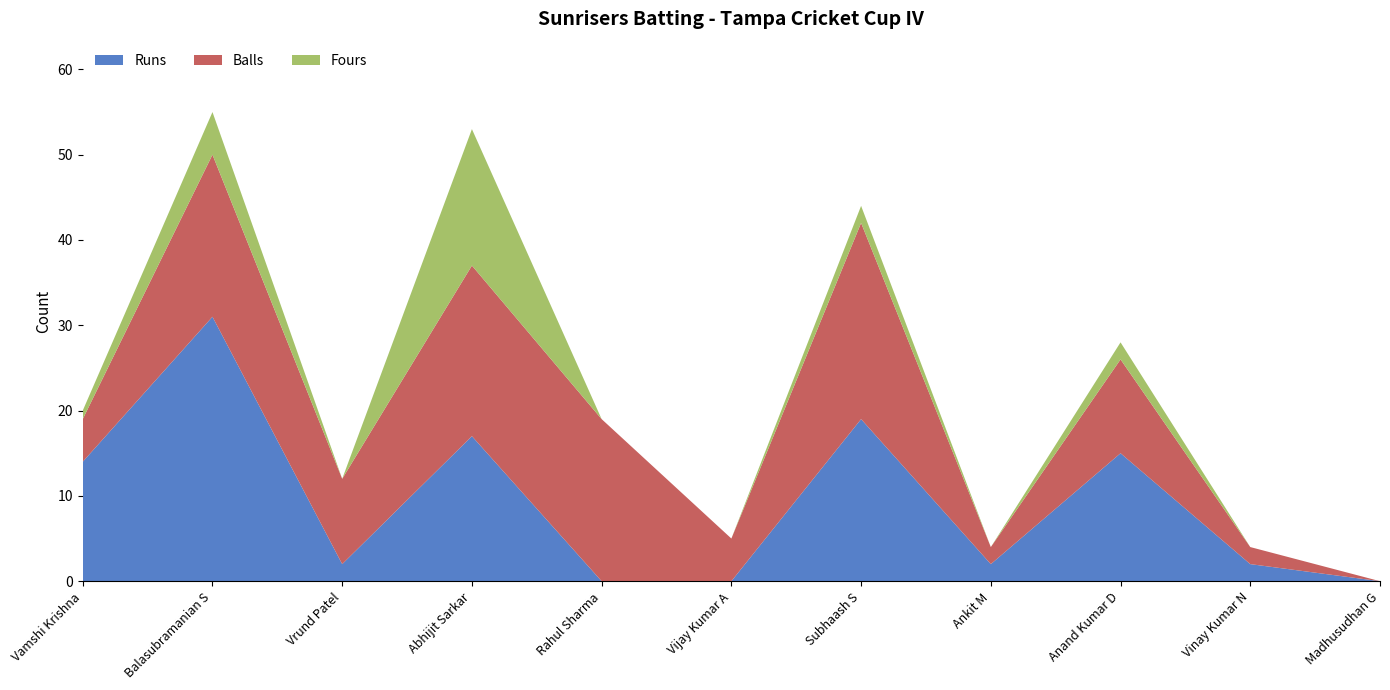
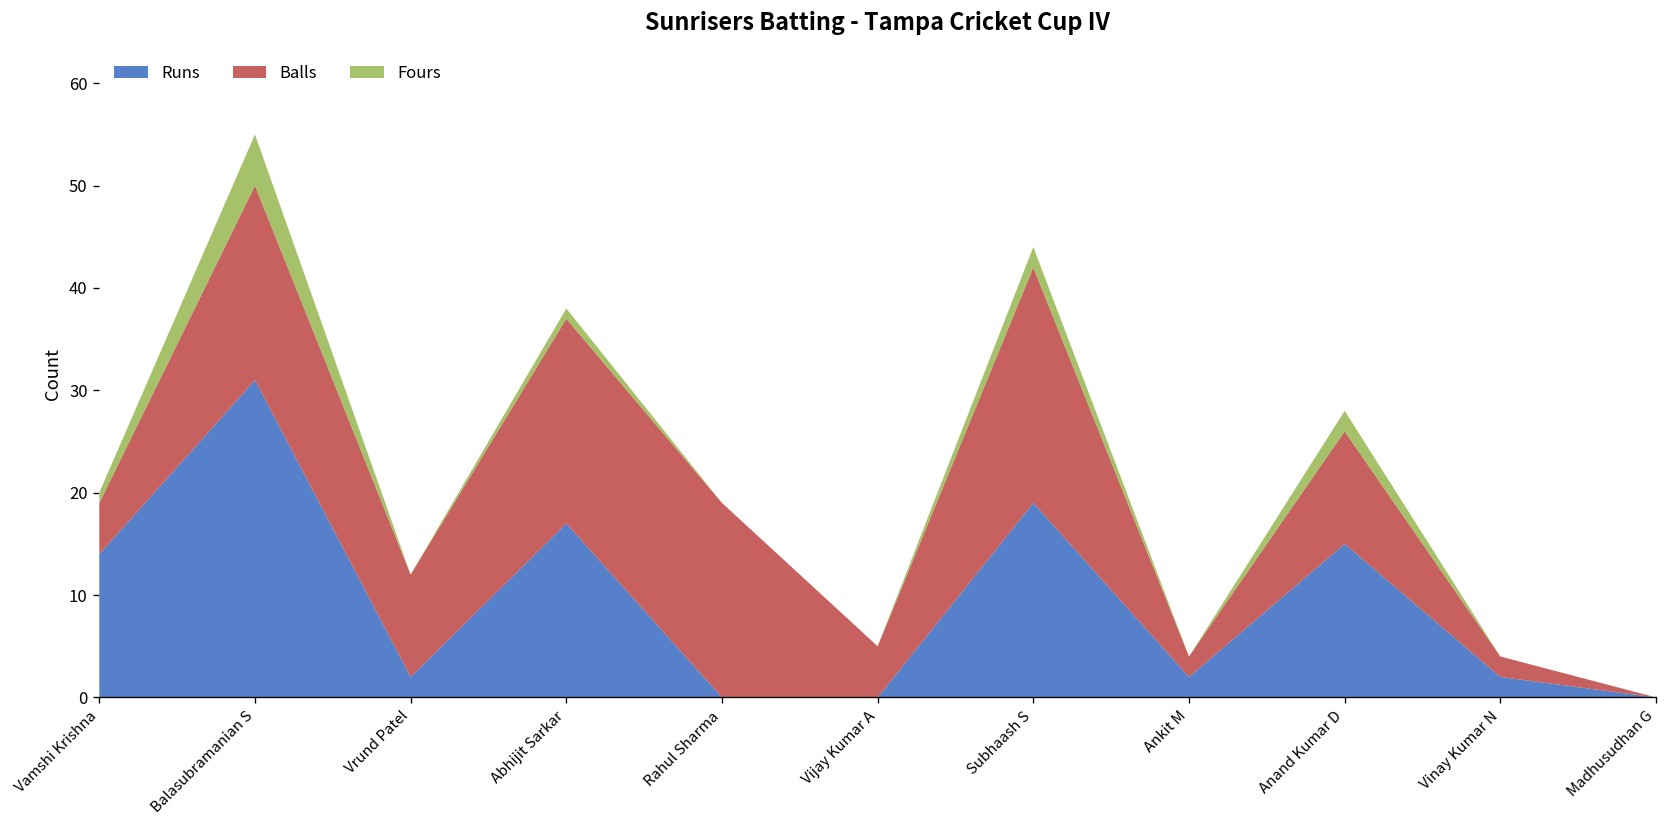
  {
    "Runs": {
      "Vamshi Krishna": 14,
      "Balasubramanian S": 31,
      "Vrund Patel": 2,
      "Abhijit Sarkar": 17,
      "Rahul Sharma": 0,
      "Vijay Kumar A": 0,
      "Subhaash S": 19,
      "Ankit M": 2,
      "Anand Kumar D": 15,
      "Vinay Kumar N": 2
    },
    "Balls": {
      "Vamshi Krishna": 5,
      "Balasubramanian S": 19,
      "Abhijit Sarkar": 20,
      "Subhaash S": 23,
      "Anand Kumar D": 11
    },
    "Fours": {
      "Vamshi Krishna": 1,
      "Balasubramanian S": 5,
-     "Abhijit Sarkar": 16,
+     "Abhijit Sarkar": 1,
      "Subhaash S": 2,
      "Anand Kumar D": 2
    }
  }
